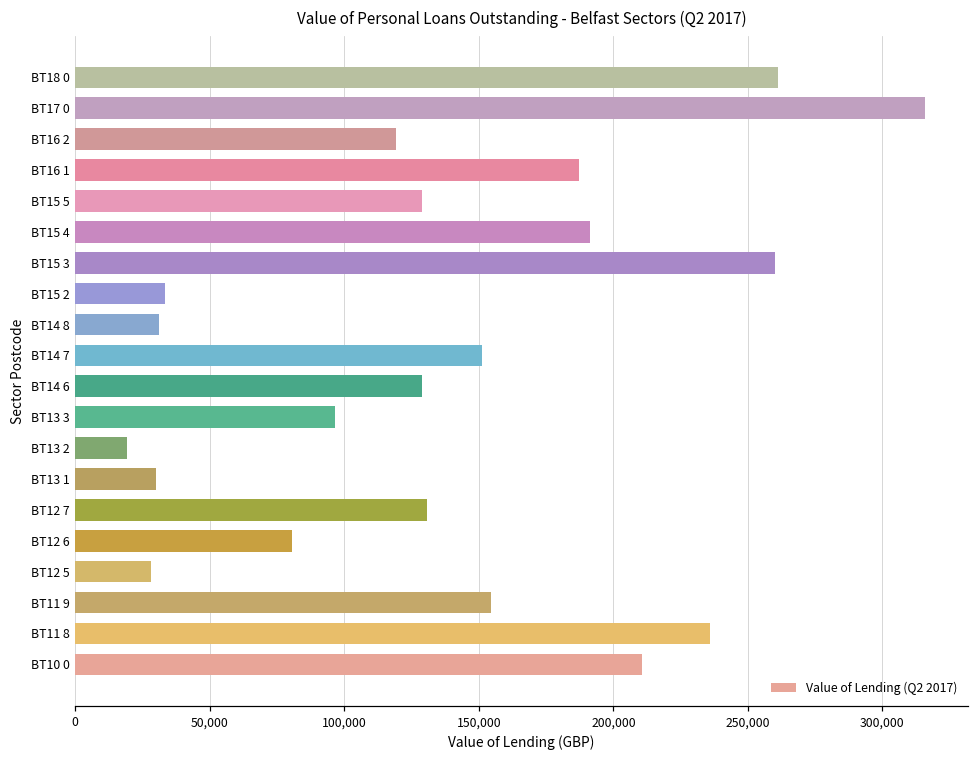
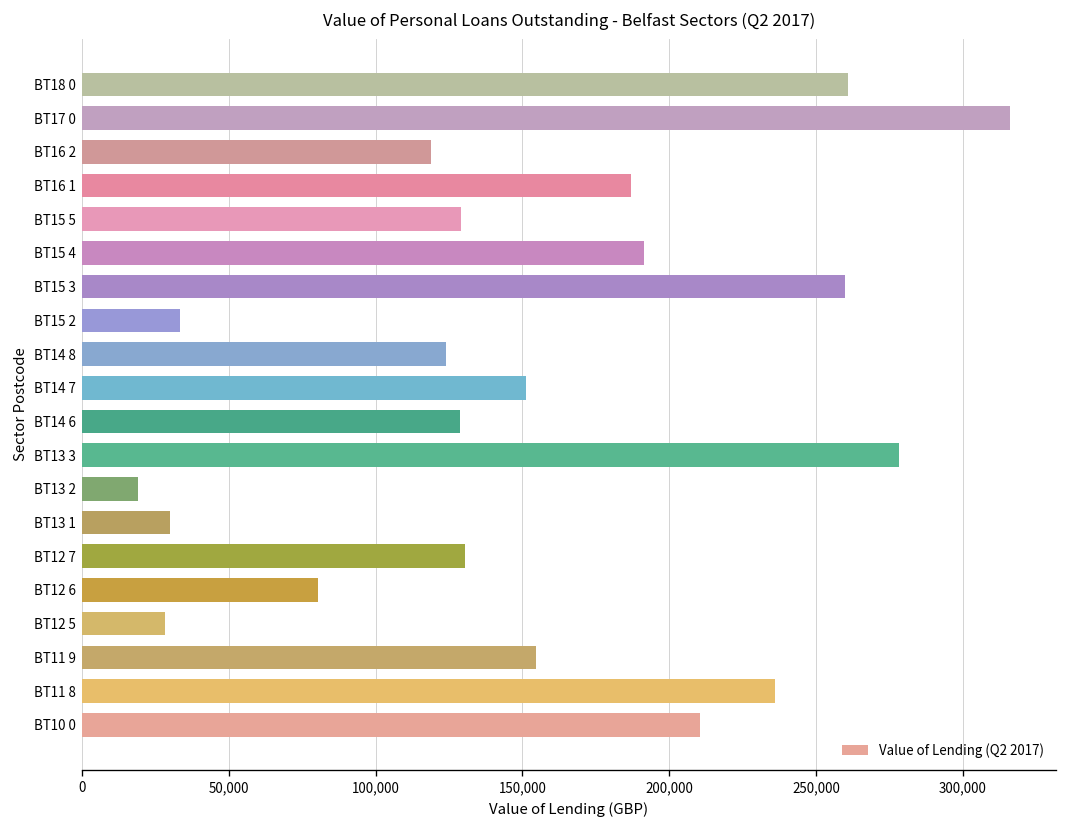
  {
    "BT18 0": "261,000",
    "BT17 0": "316,000",
    "BT16 2": "119,000",
    "BT16 1": "187,000",
    "BT15 5": "129,000",
    "BT15 4": "191,000",
    "BT15 3": "260,000",
    "BT15 2": "33,000",
-   "BT14 8": "31,000",
+   "BT14 8": "124,000",
    "BT14 7": "151,000",
    "BT14 6": "129,000",
-   "BT13 3": "97,000",
+   "BT13 3": "278,000",
    "BT13 2": "19,000",
    "BT13 1": "30,000",
    "BT12 7": "131,000",
    "BT12 6": "80,000",
    "BT12 5": "28,000",
    "BT11 9": "154,000",
    "BT11 8": "236,000",
    "BT10 0": "211,000"
  }
